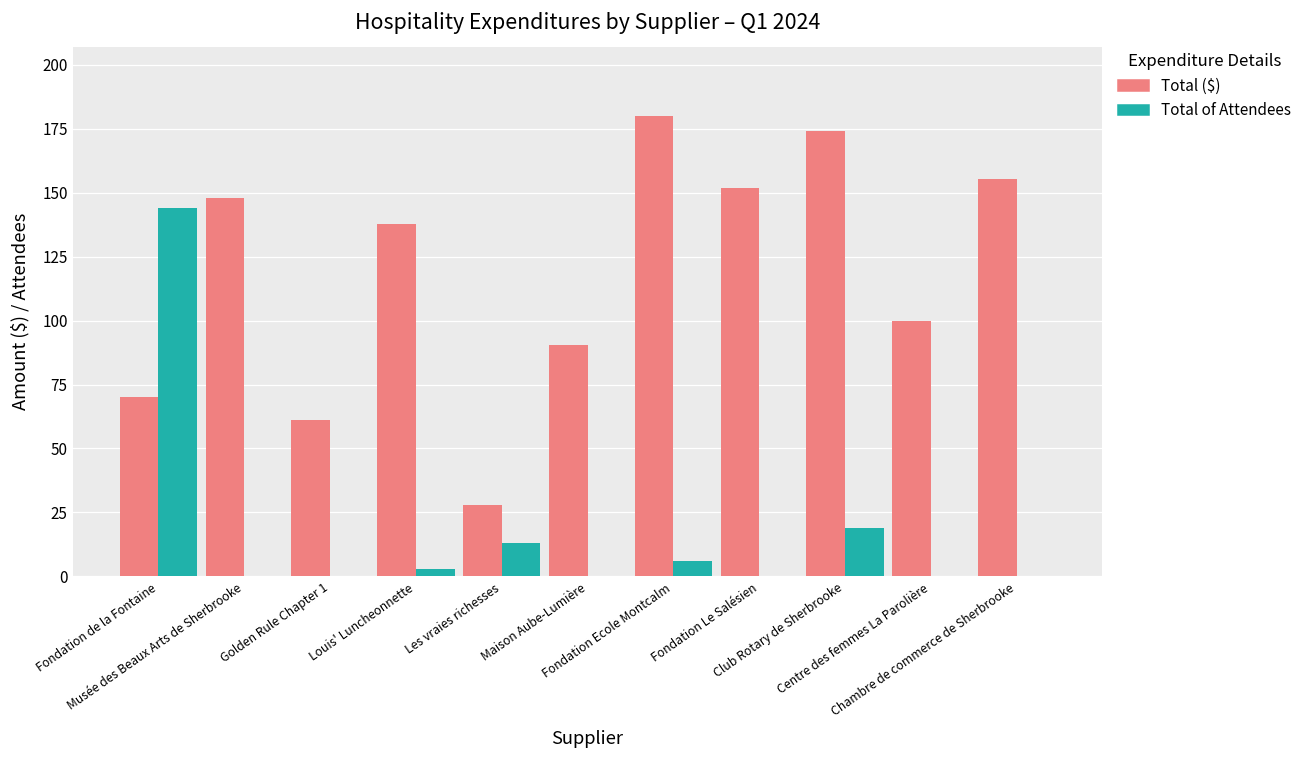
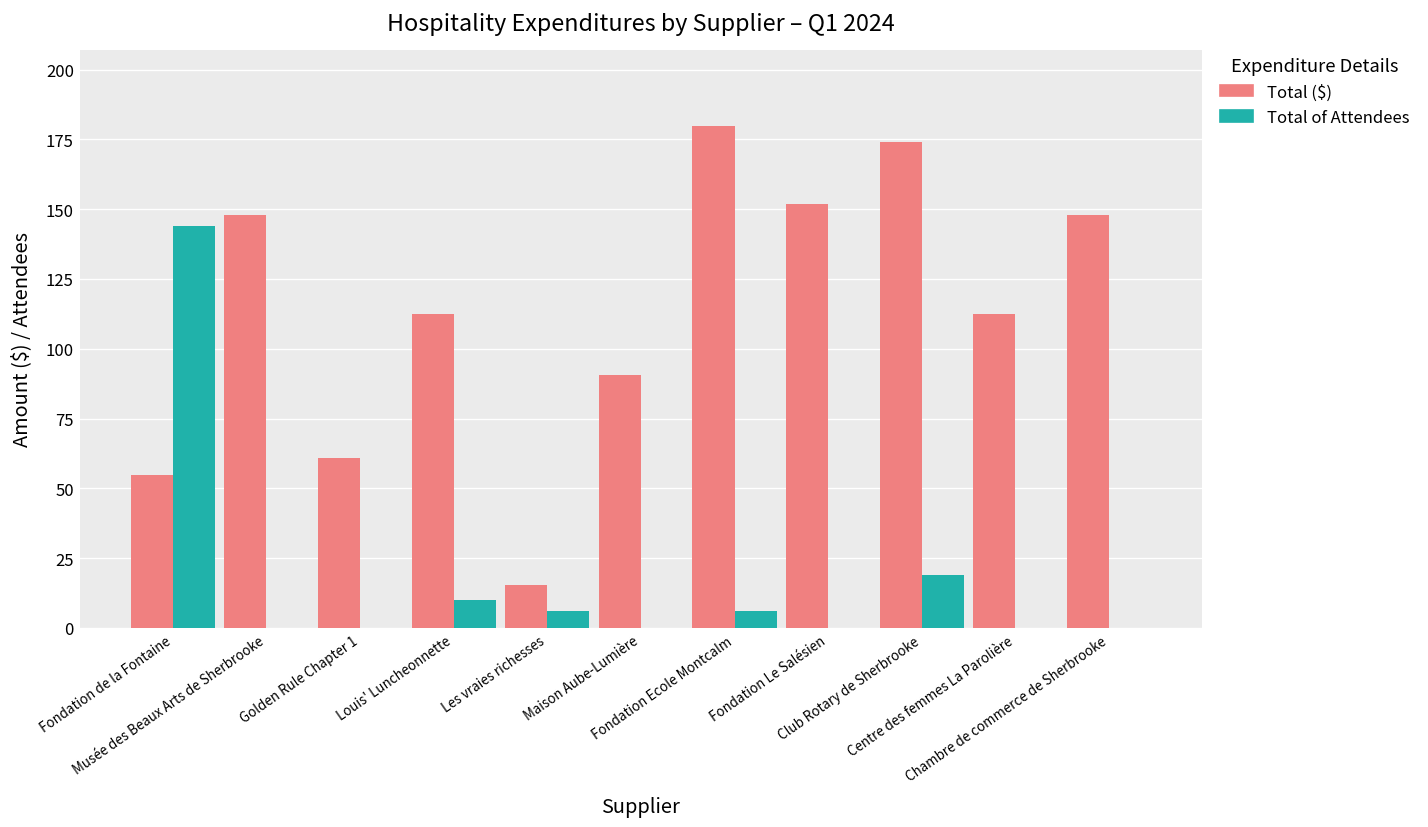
  {
    "Total ($)": {
-     "Fondation de la Fontaine": 70,
+     "Fondation de la Fontaine": 55,
      "Musée des Beaux Arts de Sherbrooke": 148,
      "Golden Rule Chapter 1": 61,
-     "Louis' Luncheonnette": 138,
-     "Les vraies richesses": 28,
+     "Louis' Luncheonnette": 112,
+     "Les vraies richesses": 16,
      "Maison Aube-Lumière": 91,
      "Fondation Ecole Montcalm": 180,
      "Fondation Le Salésien": 152,
      "Club Rotary de Sherbrooke": 174,
-     "Centre des femmes La Parolière": 100,
-     "Chambre de commerce de Sherbrooke": 156
+     "Centre des femmes La Parolière": 112,
+     "Chambre de commerce de Sherbrooke": 148
    },
    "Total of Attendees": {
      "Fondation de la Fontaine": 144,
      "Musée des Beaux Arts de Sherbrooke": 0,
      "Golden Rule Chapter 1": 0,
-     "Louis' Luncheonnette": 3,
-     "Les vraies richesses": 13,
+     "Louis' Luncheonnette": 10,
+     "Les vraies richesses": 6,
      "Maison Aube-Lumière": 0,
      "Fondation Ecole Montcalm": 6,
      "Fondation Le Salésien": 0,
      "Club Rotary de Sherbrooke": 19,
      "Centre des femmes La Parolière": 0,
      "Chambre de commerce de Sherbrooke": 0
    }
  }
